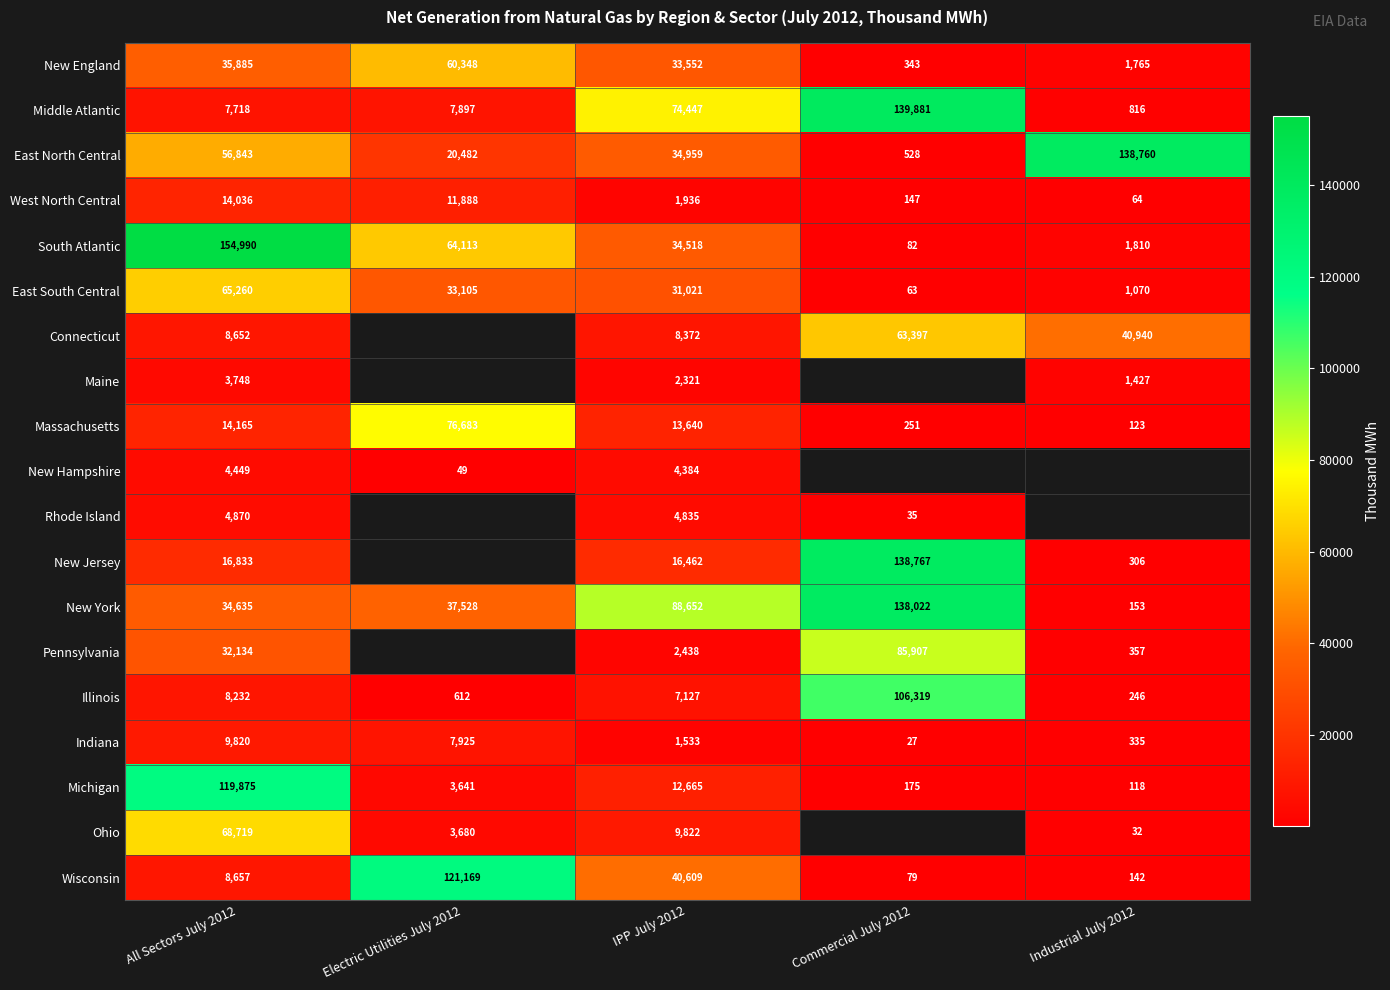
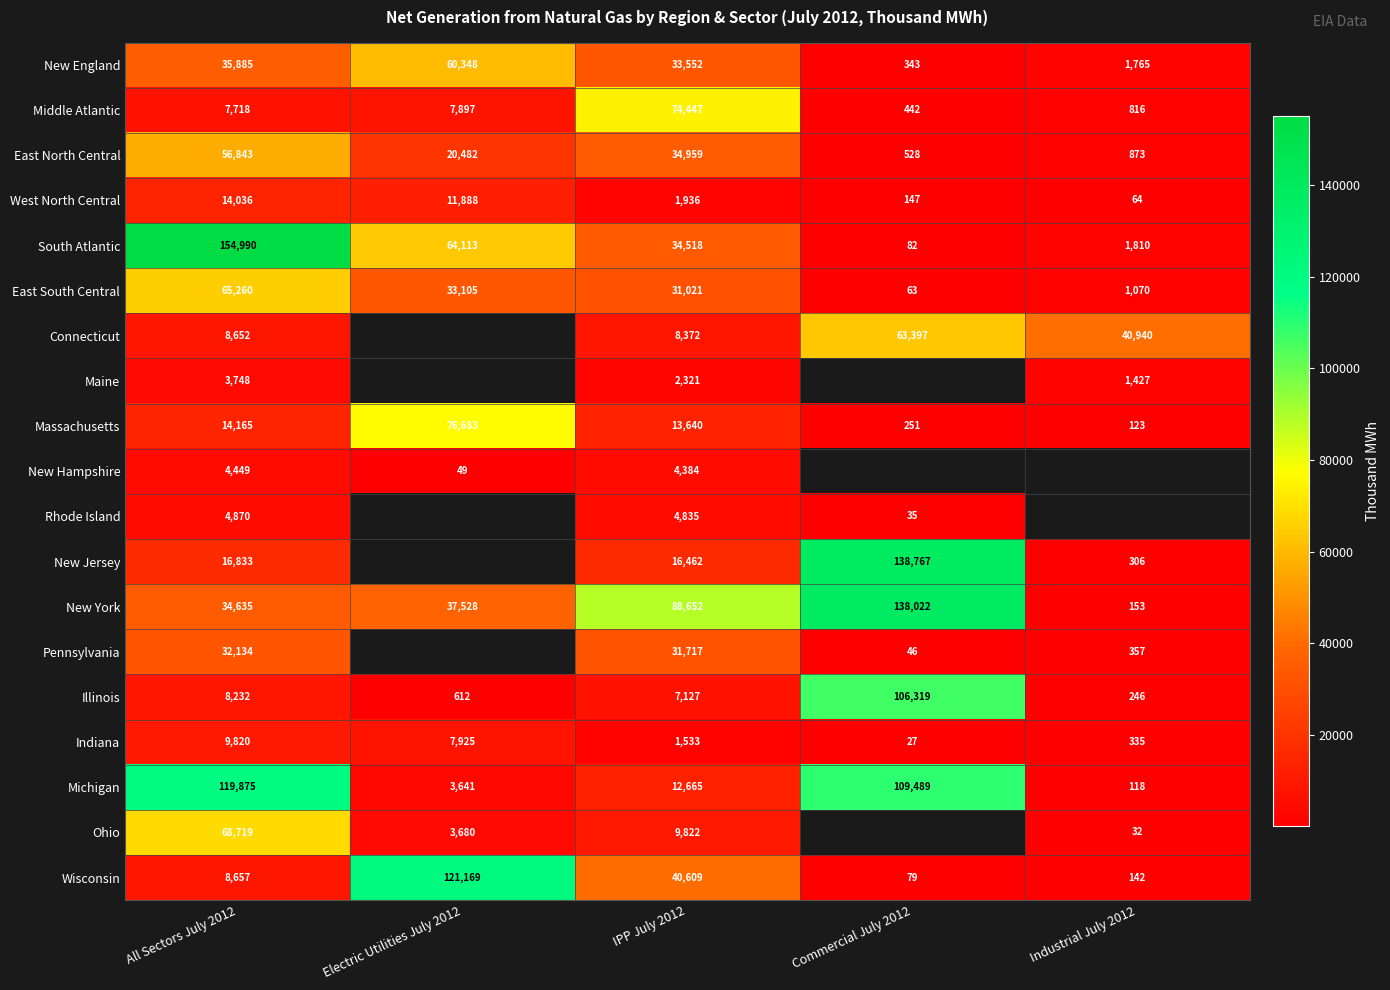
  {
    "New England": {
      "All Sectors July 2012": "35,885",
      "Electric Utilities July 2012": "60,348",
      "IPP July 2012": "33,552",
      "Commercial July 2012": "343",
      "Industrial July 2012": "1,765"
    },
    "Middle Atlantic": {
      "All Sectors July 2012": "7,718",
      "Electric Utilities July 2012": "7,897",
      "IPP July 2012": "74,447",
-     "Commercial July 2012": "139,881",
+     "Commercial July 2012": "442",
      "Industrial July 2012": "816"
    },
    "East North Central": {
      "All Sectors July 2012": "56,843",
      "Electric Utilities July 2012": "20,482",
      "IPP July 2012": "34,959",
      "Commercial July 2012": "528",
-     "Industrial July 2012": "138,760"
+     "Industrial July 2012": "873"
    },
    "West North Central": {
      "All Sectors July 2012": "14,036",
      "Electric Utilities July 2012": "11,888",
      "IPP July 2012": "1,936",
      "Commercial July 2012": "147",
      "Industrial July 2012": "64"
    },
    "South Atlantic": {
      "All Sectors July 2012": "154,990",
      "Electric Utilities July 2012": "64,113",
      "IPP July 2012": "34,518",
      "Commercial July 2012": "82",
      "Industrial July 2012": "1,810"
    },
    "East South Central": {
      "All Sectors July 2012": "65,260",
      "Electric Utilities July 2012": "33,105",
      "IPP July 2012": "31,021",
      "Commercial July 2012": "63",
      "Industrial July 2012": "1,070"
    },
    "Connecticut": {
      "All Sectors July 2012": "8,652",
      "IPP July 2012": "8,372",
      "Commercial July 2012": "63,397",
      "Industrial July 2012": "40,940"
    },
    "Maine": {
      "All Sectors July 2012": "3,748",
      "IPP July 2012": "2,321",
      "Industrial July 2012": "1,427"
    },
    "Massachusetts": {
      "All Sectors July 2012": "14,165",
      "Electric Utilities July 2012": "76,683",
      "IPP July 2012": "13,640",
      "Commercial July 2012": "251",
      "Industrial July 2012": "123"
    },
    "New Hampshire": {
      "All Sectors July 2012": "4,449",
      "Electric Utilities July 2012": "49",
      "IPP July 2012": "4,384"
    },
    "Rhode Island": {
      "All Sectors July 2012": "4,870",
      "IPP July 2012": "4,835",
      "Commercial July 2012": "35"
    },
    "New Jersey": {
      "All Sectors July 2012": "16,833",
      "IPP July 2012": "16,462",
      "Commercial July 2012": "138,767",
      "Industrial July 2012": "306"
    },
    "New York": {
      "All Sectors July 2012": "34,635",
      "Electric Utilities July 2012": "37,528",
      "IPP July 2012": "88,652",
      "Commercial July 2012": "138,022",
      "Industrial July 2012": "153"
    },
    "Pennsylvania": {
      "All Sectors July 2012": "32,134",
-     "IPP July 2012": "2,438",
-     "Commercial July 2012": "85,907",
+     "IPP July 2012": "31,717",
+     "Commercial July 2012": "46",
      "Industrial July 2012": "357"
    },
    "Illinois": {
      "All Sectors July 2012": "8,232",
      "Electric Utilities July 2012": "612",
      "IPP July 2012": "7,127",
      "Commercial July 2012": "106,319",
      "Industrial July 2012": "246"
    },
    "Indiana": {
      "All Sectors July 2012": "9,820",
      "Electric Utilities July 2012": "7,925",
      "IPP July 2012": "1,533",
      "Commercial July 2012": "27",
      "Industrial July 2012": "335"
    },
    "Michigan": {
      "All Sectors July 2012": "119,875",
      "Electric Utilities July 2012": "3,641",
      "IPP July 2012": "12,665",
-     "Commercial July 2012": "175",
+     "Commercial July 2012": "109,489",
      "Industrial July 2012": "118"
    },
    "Ohio": {
      "All Sectors July 2012": "68,719",
      "Electric Utilities July 2012": "3,680",
      "IPP July 2012": "9,822",
      "Industrial July 2012": "32"
    },
    "Wisconsin": {
      "All Sectors July 2012": "8,657",
      "Electric Utilities July 2012": "121,169",
      "IPP July 2012": "40,609",
      "Commercial July 2012": "79",
      "Industrial July 2012": "142"
    }
  }
